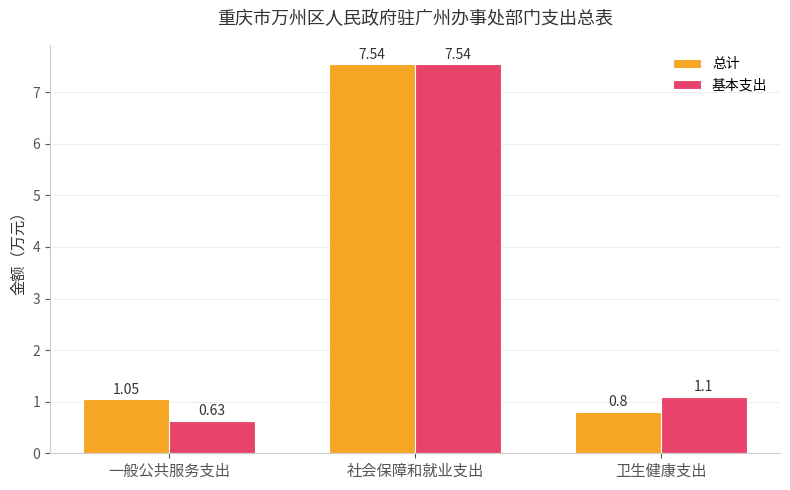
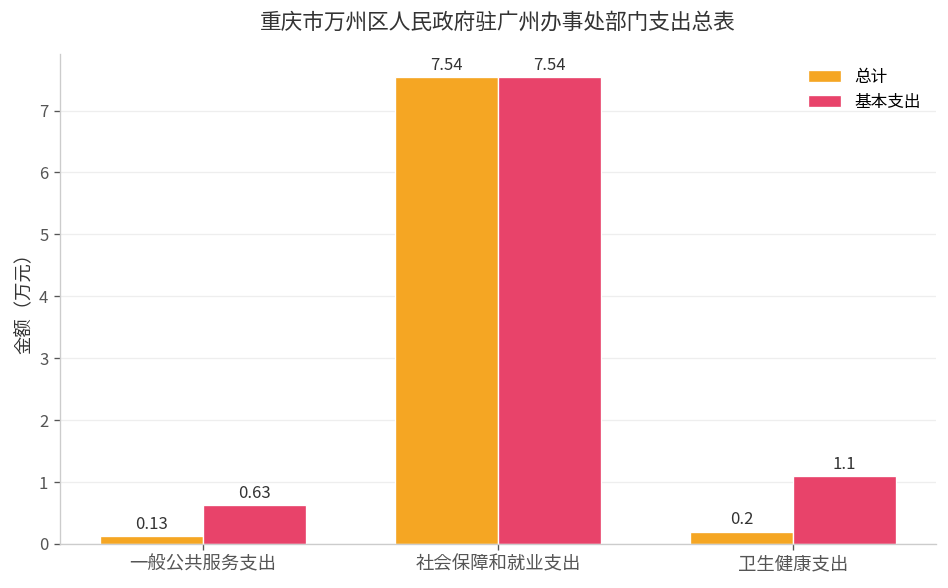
  {
    "总计": {
-     "一般公共服务支出": 1.05,
+     "一般公共服务支出": 0.13,
      "社会保障和就业支出": 7.54,
-     "卫生健康支出": 0.8
+     "卫生健康支出": 0.2
    },
    "基本支出": {
      "一般公共服务支出": 0.63,
      "社会保障和就业支出": 7.54,
      "卫生健康支出": 1.1
    }
  }
